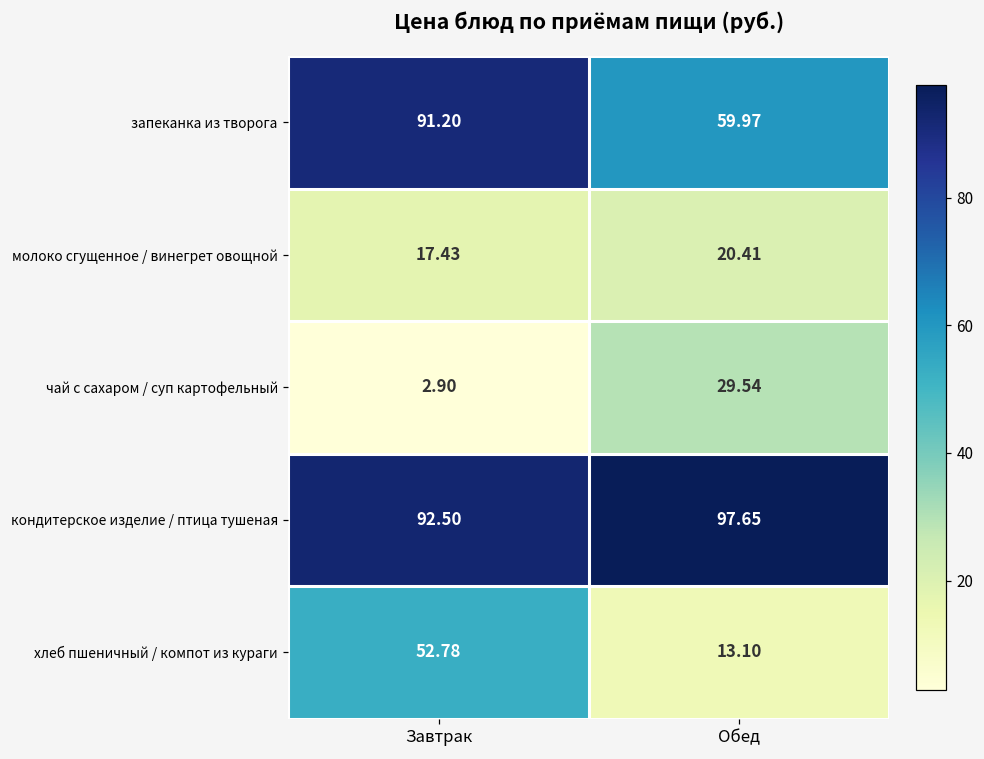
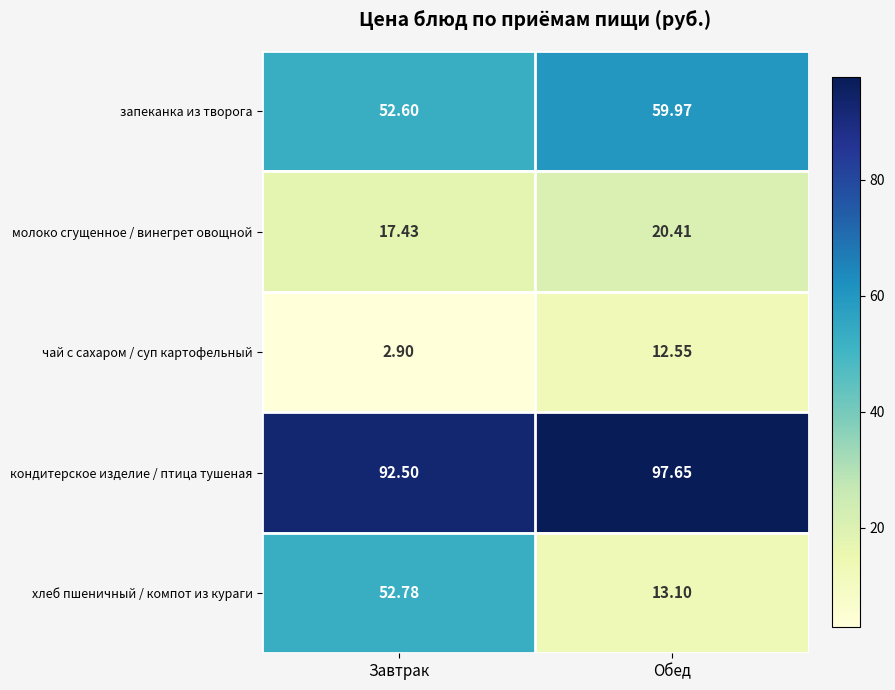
  {
    "запеканка из творога": {
-     "Завтрак": 91.20,
+     "Завтрак": 52.60,
      "Обед": 59.97
    },
    "молоко сгущенное / винегрет овощной": {
      "Завтрак": 17.43,
      "Обед": 20.41
    },
    "чай с сахаром / суп картофельный": {
      "Завтрак": 2.90,
-     "Обед": 29.54
+     "Обед": 12.55
    },
    "кондитерское изделие / птица тушеная": {
      "Завтрак": 92.50,
      "Обед": 97.65
    },
    "хлеб пшеничный / компот из кураги": {
      "Завтрак": 52.78,
      "Обед": 13.10
    }
  }
